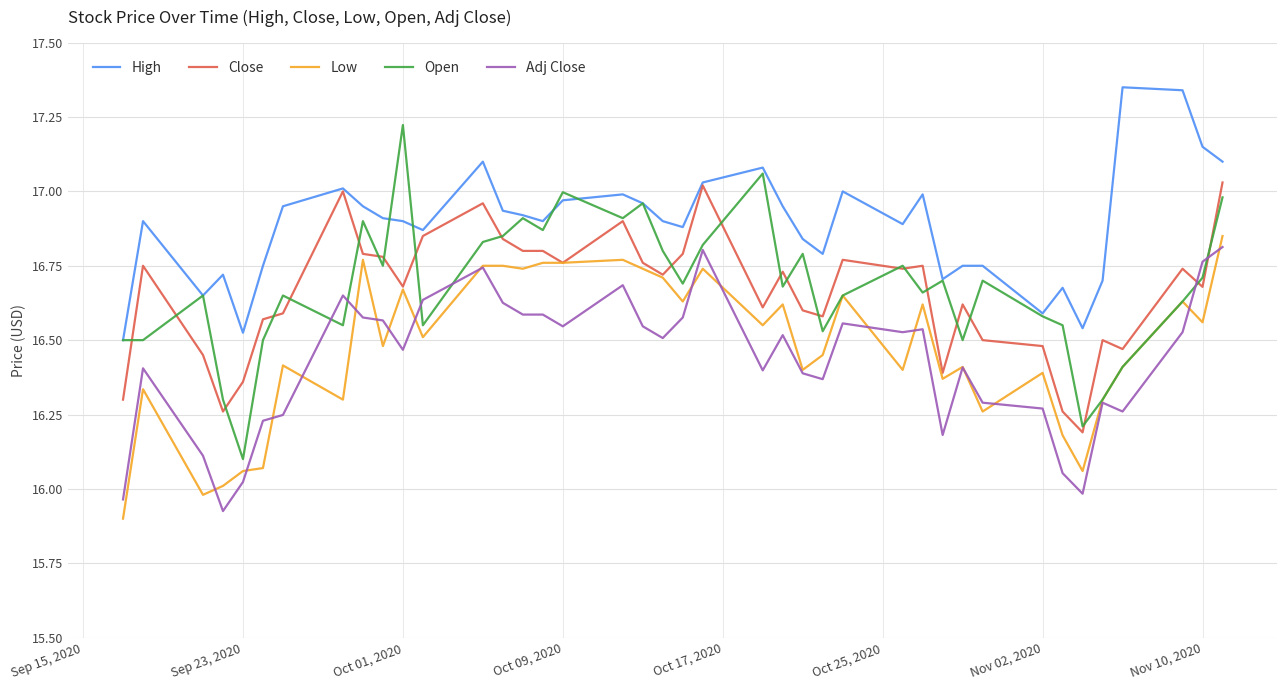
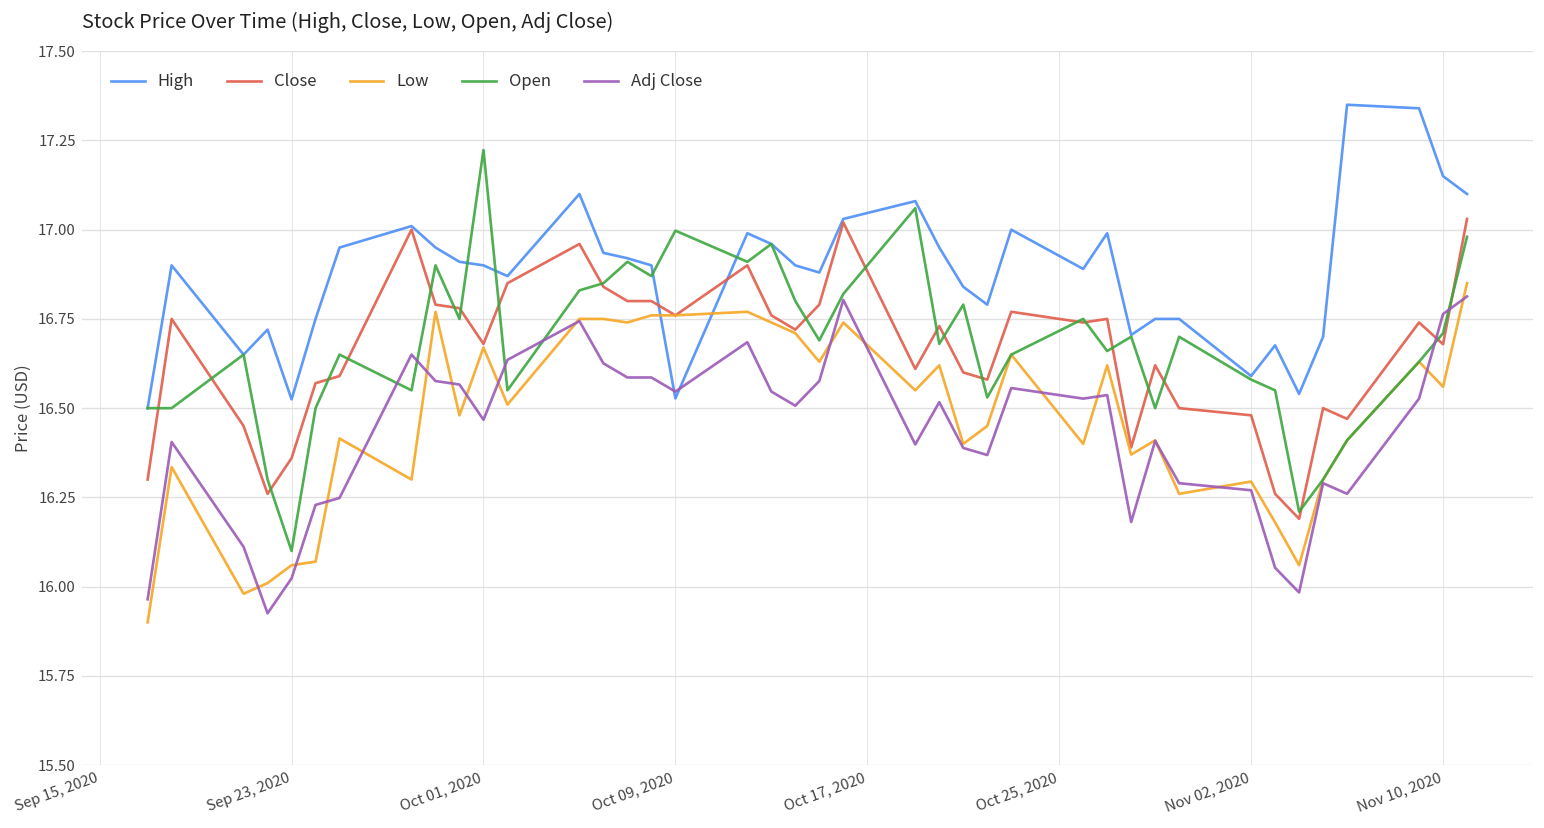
  {
    "High": {
      "Sep 23, 2020": 16.52,
      "Oct 01, 2020": 16.90,
-     "Oct 09, 2020": 16.97,
+     "Oct 09, 2020": 16.53,
      "Nov 02, 2020": 16.59,
      "Nov 10, 2020": 17.15
    },
    "Close": {
      "Sep 23, 2020": 16.36,
      "Oct 01, 2020": 16.68,
      "Nov 02, 2020": 16.48,
      "Nov 10, 2020": 16.68
    },
    "Low": {
      "Sep 23, 2020": 16.06,
      "Oct 01, 2020": 16.67,
-     "Nov 02, 2020": 16.39,
+     "Nov 02, 2020": 16.29,
      "Nov 10, 2020": 16.56
    },
    "Open": {
      "Sep 23, 2020": 16.10,
      "Oct 01, 2020": 17.22,
      "Oct 09, 2020": 17.00,
      "Nov 02, 2020": 16.58,
      "Nov 10, 2020": 16.71
    },
    "Adj Close": {
      "Sep 23, 2020": 16.02,
      "Oct 01, 2020": 16.47,
      "Oct 09, 2020": 16.55,
      "Nov 02, 2020": 16.27,
      "Nov 10, 2020": 16.76
    }
  }
